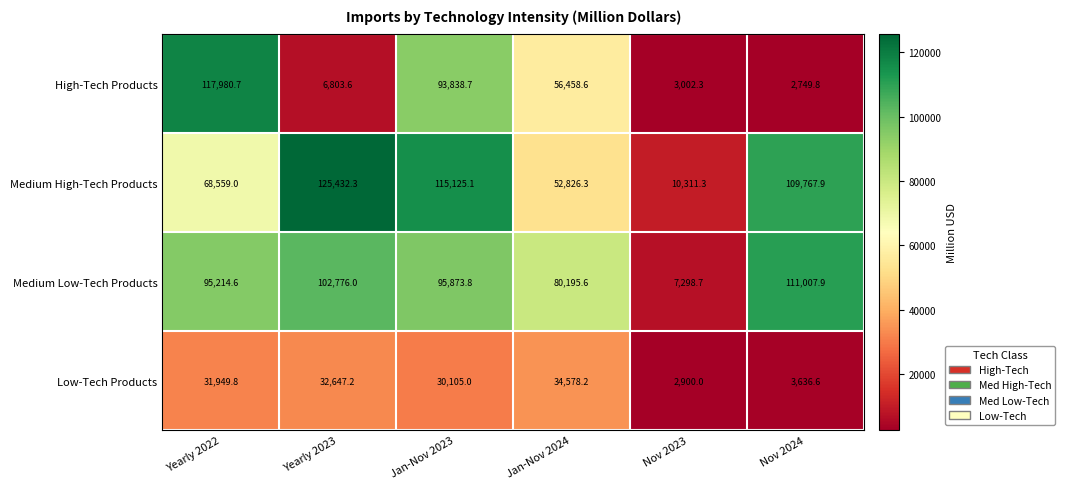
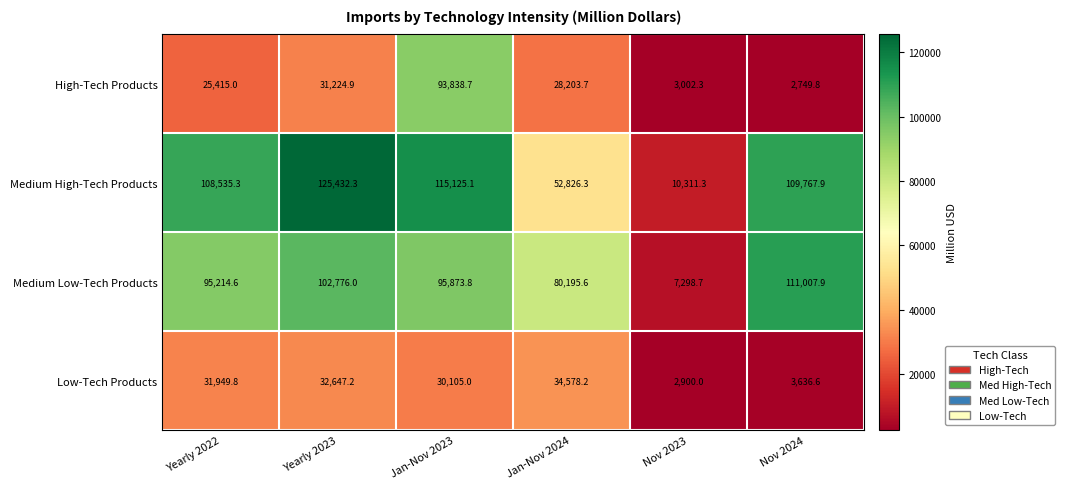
  {
    "High-Tech Products": {
-     "Yearly 2022": "117,980.7",
-     "Yearly 2023": "6,803.6",
+     "Yearly 2022": "25,415.0",
+     "Yearly 2023": "31,224.9",
      "Jan-Nov 2023": "93,838.7",
-     "Jan-Nov 2024": "56,458.6",
+     "Jan-Nov 2024": "28,203.7",
      "Nov 2023": "3,002.3",
      "Nov 2024": "2,749.8"
    },
    "Medium High-Tech Products": {
-     "Yearly 2022": "68,559.0",
+     "Yearly 2022": "108,535.3",
      "Yearly 2023": "125,432.3",
      "Jan-Nov 2023": "115,125.1",
      "Jan-Nov 2024": "52,826.3",
      "Nov 2023": "10,311.3",
      "Nov 2024": "109,767.9"
    },
    "Medium Low-Tech Products": {
      "Yearly 2022": "95,214.6",
      "Yearly 2023": "102,776.0",
      "Jan-Nov 2023": "95,873.8",
      "Jan-Nov 2024": "80,195.6",
      "Nov 2023": "7,298.7",
      "Nov 2024": "111,007.9"
    },
    "Low-Tech Products": {
      "Yearly 2022": "31,949.8",
      "Yearly 2023": "32,647.2",
      "Jan-Nov 2023": "30,105.0",
      "Jan-Nov 2024": "34,578.2",
      "Nov 2023": "2,900.0",
      "Nov 2024": "3,636.6"
    }
  }
